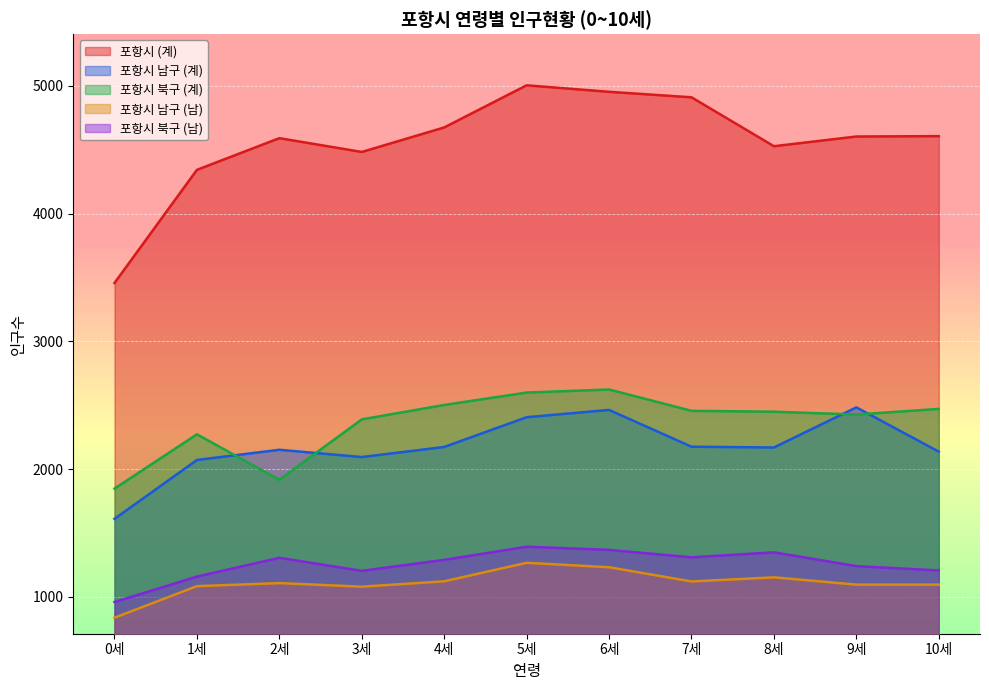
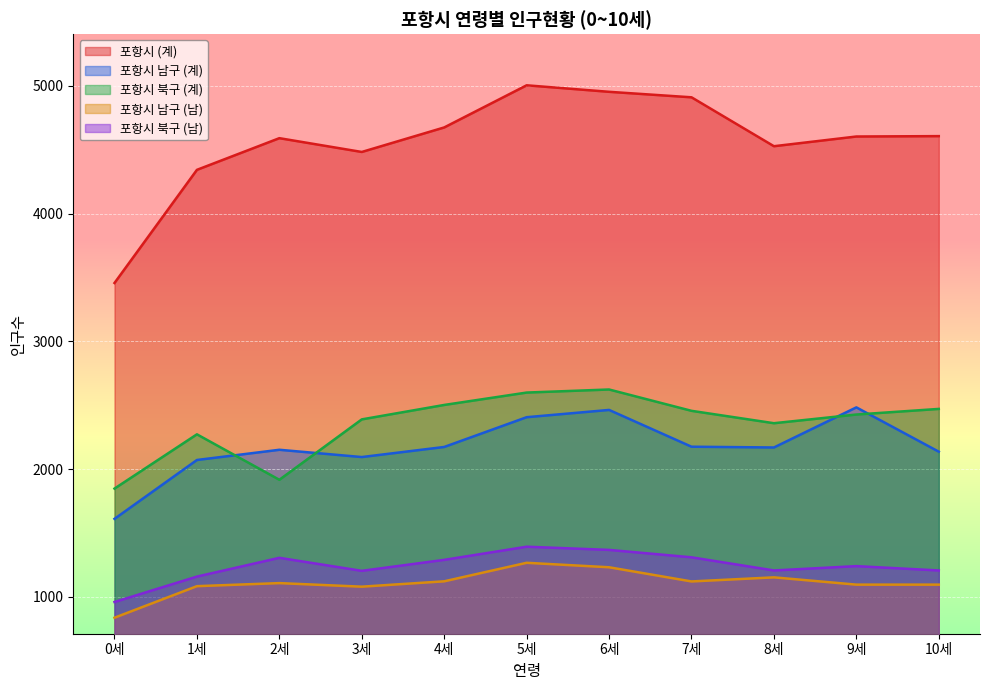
  {
    "포항시 (계)": {
      "0세": 3460,
      "1세": 4340,
      "2세": 4590,
      "3세": 4480,
      "4세": 4680,
      "5세": 5010,
      "6세": 4950,
      "7세": 4910,
      "8세": 4530,
      "9세": 4600,
      "10세": 4610
    },
    "포항시 남구 (계)": {
      "0세": 1610,
      "1세": 2070,
      "2세": 2150,
      "3세": 2090,
      "4세": 2170,
      "5세": 2410,
      "6세": 2460,
      "7세": 2180,
      "8세": 2170,
      "9세": 2480,
      "10세": 2140
    },
    "포항시 북구 (계)": {
      "0세": 1850,
      "1세": 2270,
      "2세": 1920,
      "3세": 2390,
      "4세": 2500,
      "5세": 2600,
      "6세": 2620,
      "7세": 2460,
-     "8세": 2450,
+     "8세": 2360,
      "9세": 2430,
      "10세": 2470
    },
    "포항시 남구 (남)": {
      "0세": 840,
      "1세": 1080,
      "2세": 1110,
      "3세": 1080,
      "4세": 1120,
      "5세": 1270,
      "6세": 1230,
      "7세": 1120,
      "8세": 1150,
      "9세": 1100,
      "10세": 1100
    },
    "포항시 북구 (남)": {
      "0세": 960,
      "1세": 1160,
      "2세": 1310,
      "3세": 1200,
      "4세": 1290,
      "5세": 1390,
      "6세": 1370,
      "7세": 1310,
-     "8세": 1350,
+     "8세": 1210,
      "9세": 1240,
      "10세": 1210
    }
  }
